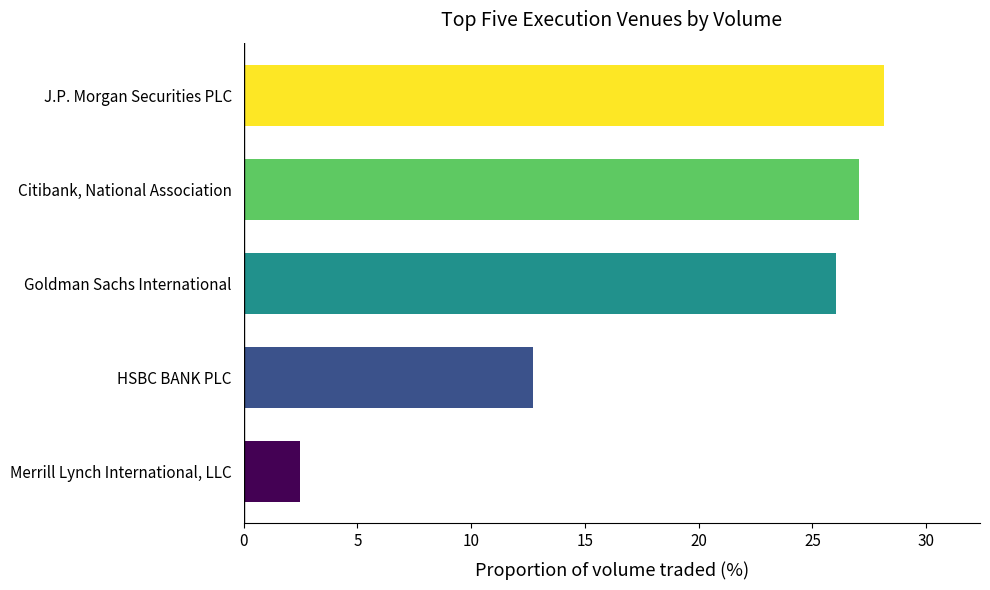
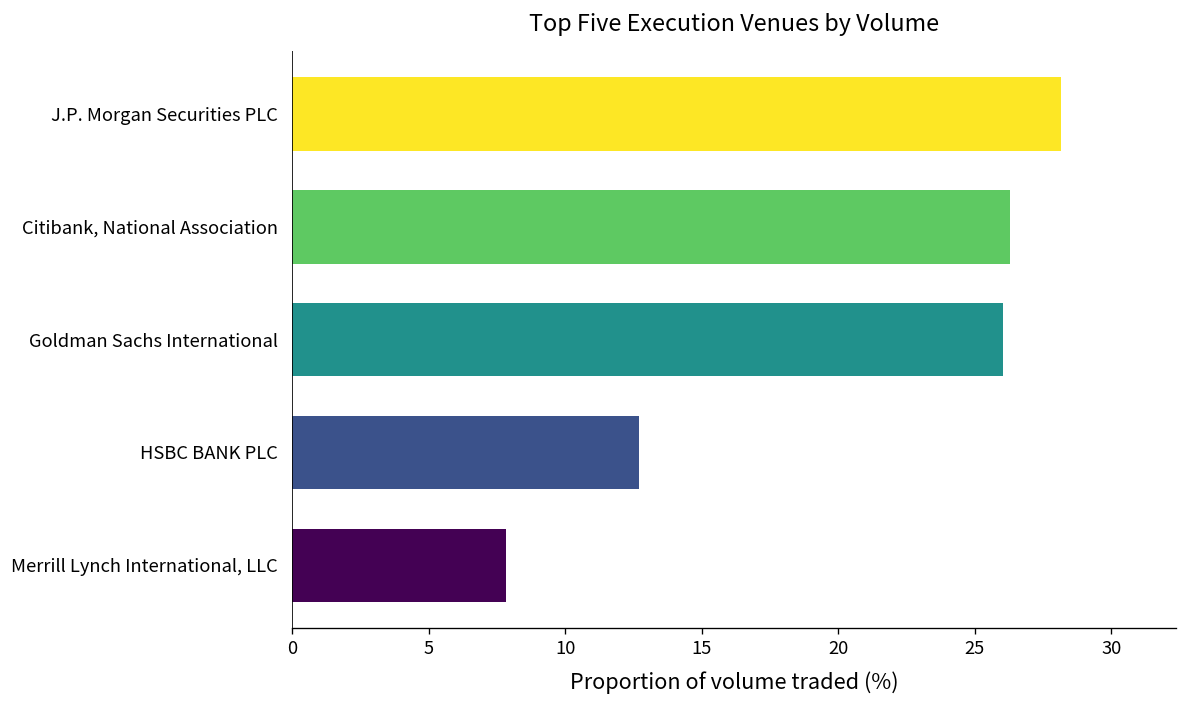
  {
    "J.P. Morgan Securities PLC": 28.1,
-   "Citibank, National Association": 27.0,
+   "Citibank, National Association": 26.3,
    "Goldman Sachs International": 26.0,
    "HSBC BANK PLC": 12.7,
-   "Merrill Lynch International, LLC": 2.5
+   "Merrill Lynch International, LLC": 7.8
  }
